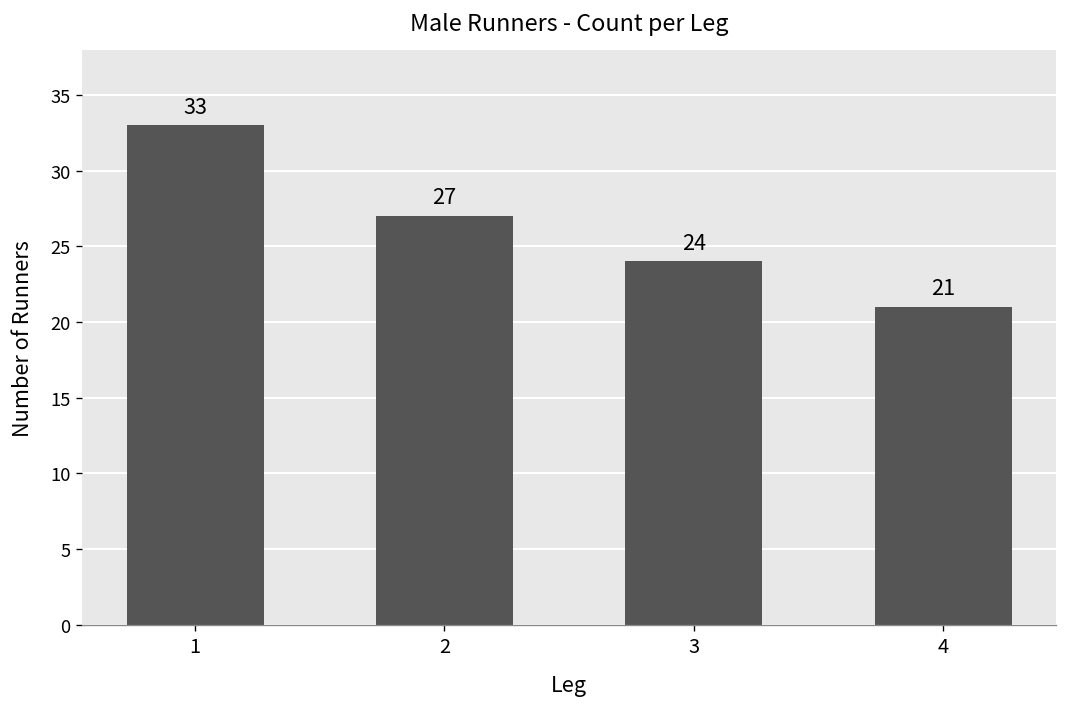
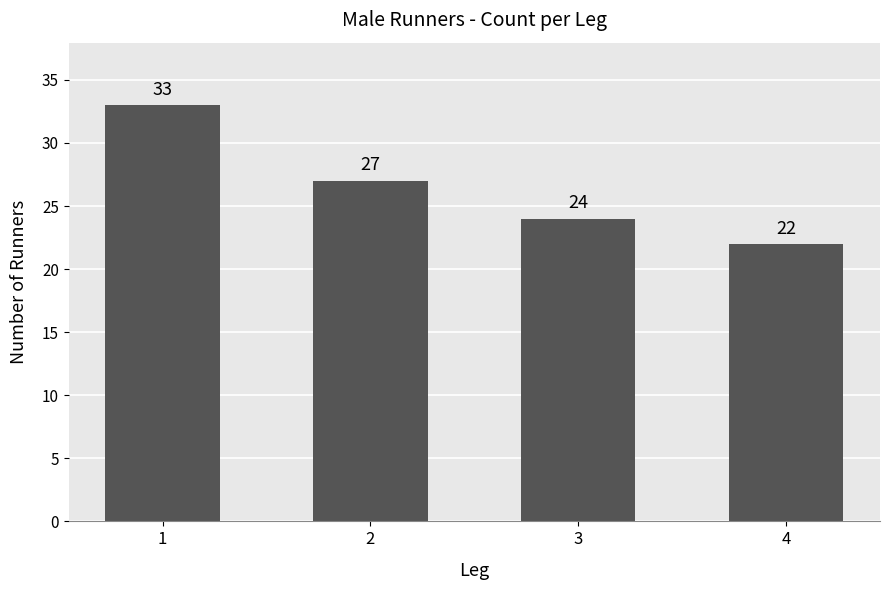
  {
    "1": 33,
    "2": 27,
    "3": 24,
-   "4": 21
+   "4": 22
  }
